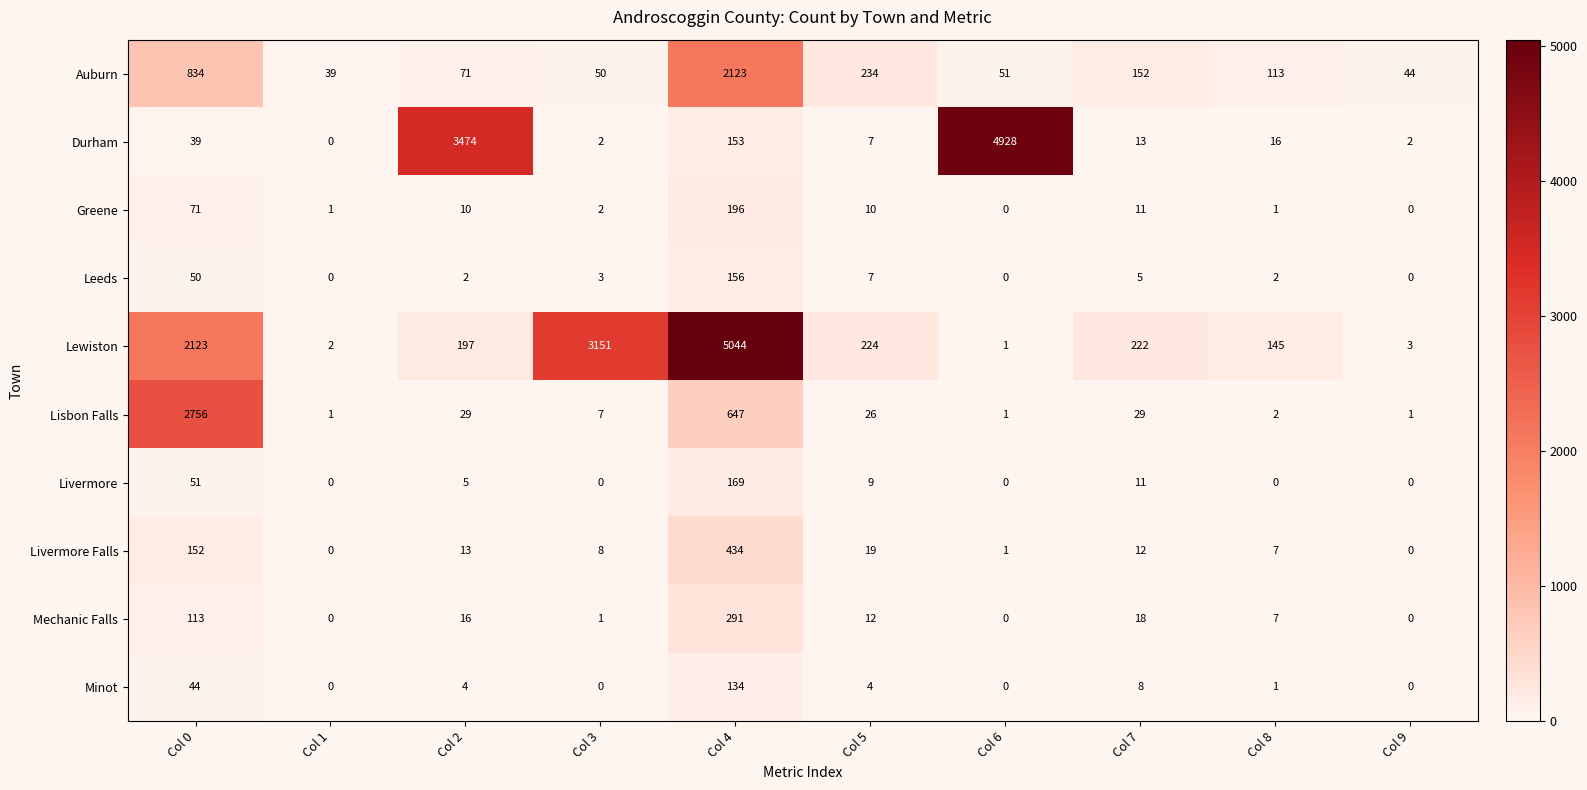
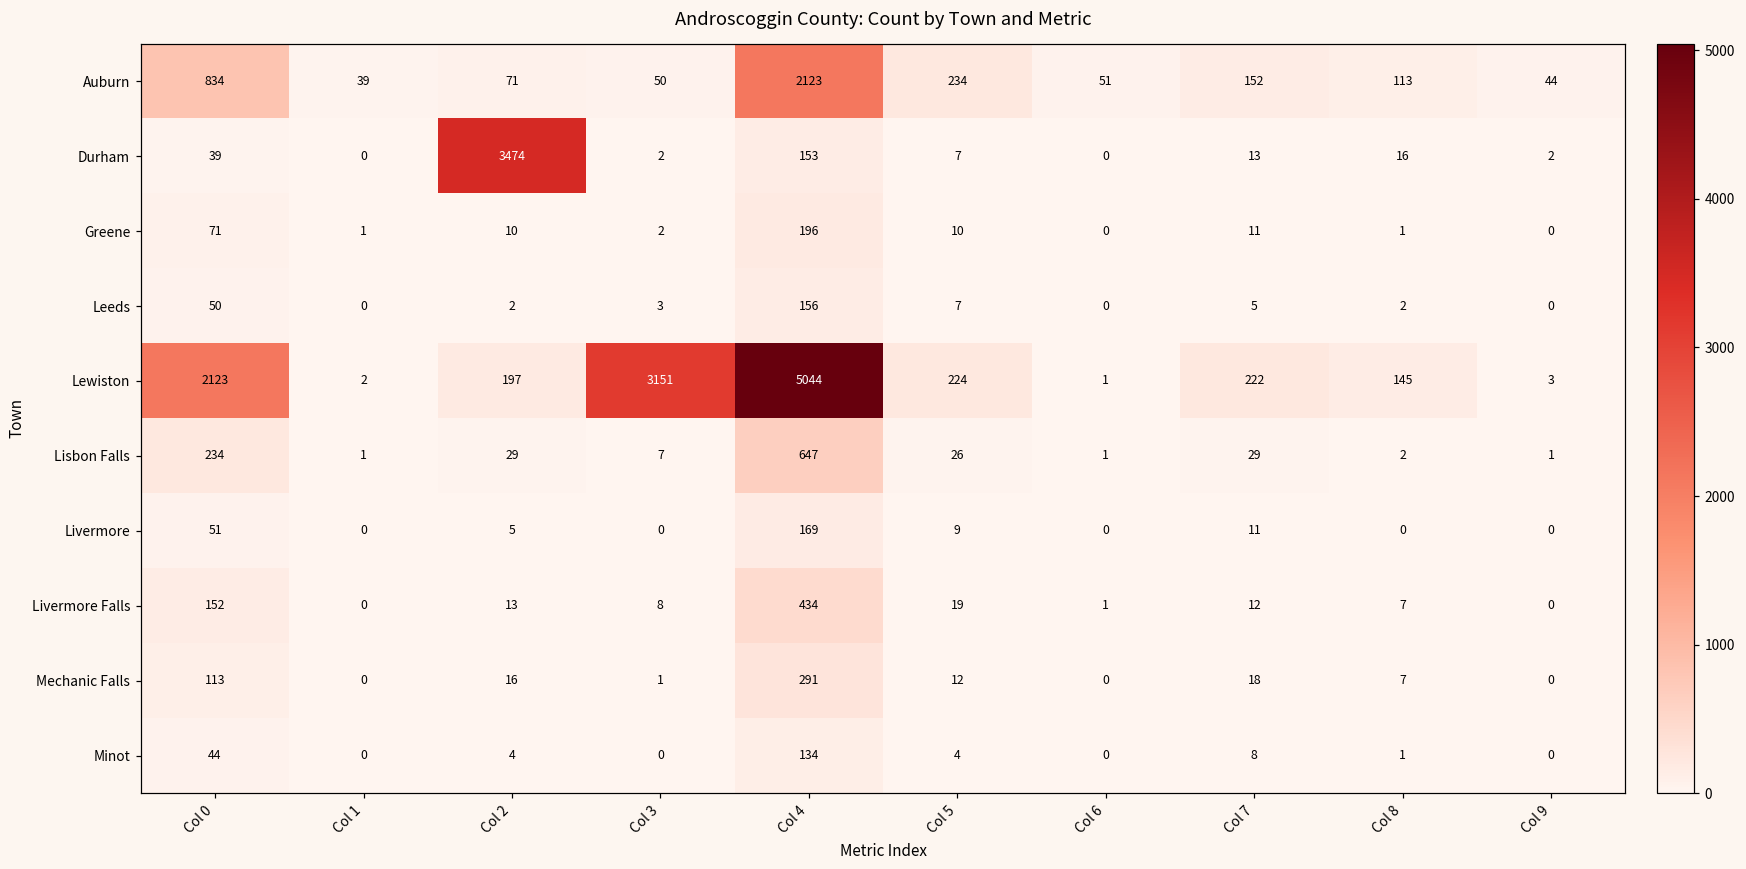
  {
    "Auburn": {
      "Col 0": 834,
      "Col 1": 39,
      "Col 2": 71,
      "Col 3": 50,
      "Col 4": 2123,
      "Col 5": 234,
      "Col 6": 51,
      "Col 7": 152,
      "Col 8": 113,
      "Col 9": 44
    },
    "Durham": {
      "Col 0": 39,
      "Col 1": 0,
      "Col 2": 3474,
      "Col 3": 2,
      "Col 4": 153,
      "Col 5": 7,
-     "Col 6": 4928,
+     "Col 6": 0,
      "Col 7": 13,
      "Col 8": 16,
      "Col 9": 2
    },
    "Greene": {
      "Col 0": 71,
      "Col 1": 1,
      "Col 2": 10,
      "Col 3": 2,
      "Col 4": 196,
      "Col 5": 10,
      "Col 6": 0,
      "Col 7": 11,
      "Col 8": 1,
      "Col 9": 0
    },
    "Leeds": {
      "Col 0": 50,
      "Col 1": 0,
      "Col 2": 2,
      "Col 3": 3,
      "Col 4": 156,
      "Col 5": 7,
      "Col 6": 0,
      "Col 7": 5,
      "Col 8": 2,
      "Col 9": 0
    },
    "Lewiston": {
      "Col 0": 2123,
      "Col 1": 2,
      "Col 2": 197,
      "Col 3": 3151,
      "Col 4": 5044,
      "Col 5": 224,
      "Col 6": 1,
      "Col 7": 222,
      "Col 8": 145,
      "Col 9": 3
    },
    "Lisbon Falls": {
-     "Col 0": 2756,
+     "Col 0": 234,
      "Col 1": 1,
      "Col 2": 29,
      "Col 3": 7,
      "Col 4": 647,
      "Col 5": 26,
      "Col 6": 1,
      "Col 7": 29,
      "Col 8": 2,
      "Col 9": 1
    },
    "Livermore": {
      "Col 0": 51,
      "Col 1": 0,
      "Col 2": 5,
      "Col 3": 0,
      "Col 4": 169,
      "Col 5": 9,
      "Col 6": 0,
      "Col 7": 11,
      "Col 8": 0,
      "Col 9": 0
    },
    "Livermore Falls": {
      "Col 0": 152,
      "Col 1": 0,
      "Col 2": 13,
      "Col 3": 8,
      "Col 4": 434,
      "Col 5": 19,
      "Col 6": 1,
      "Col 7": 12,
      "Col 8": 7,
      "Col 9": 0
    },
    "Mechanic Falls": {
      "Col 0": 113,
      "Col 1": 0,
      "Col 2": 16,
      "Col 3": 1,
      "Col 4": 291,
      "Col 5": 12,
      "Col 6": 0,
      "Col 7": 18,
      "Col 8": 7,
      "Col 9": 0
    },
    "Minot": {
      "Col 0": 44,
      "Col 1": 0,
      "Col 2": 4,
      "Col 3": 0,
      "Col 4": 134,
      "Col 5": 4,
      "Col 6": 0,
      "Col 7": 8,
      "Col 8": 1,
      "Col 9": 0
    }
  }
